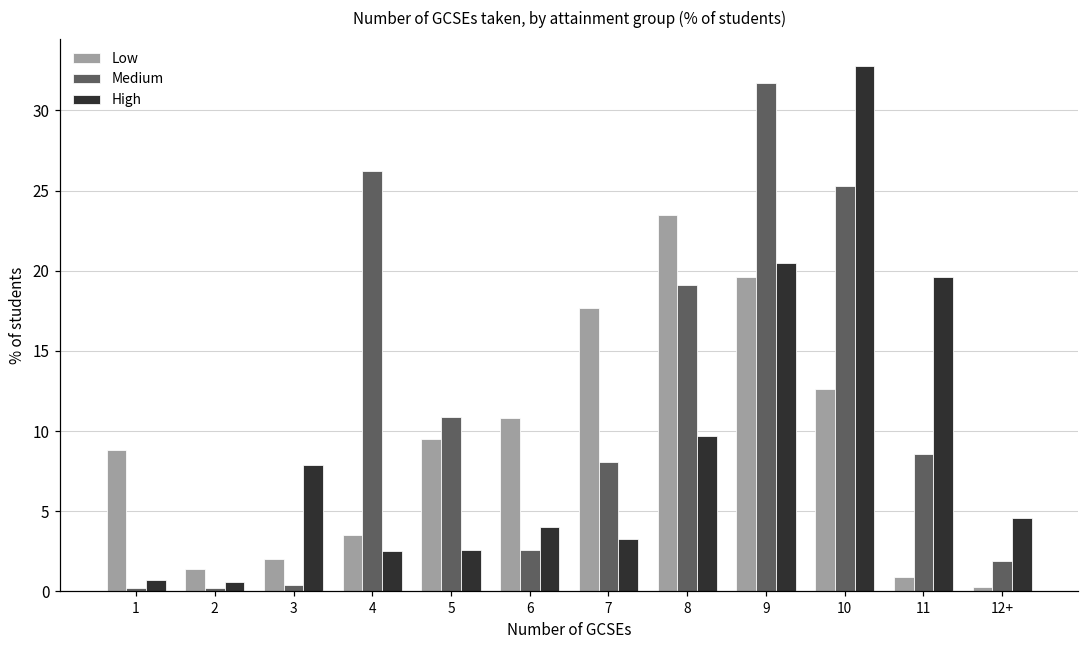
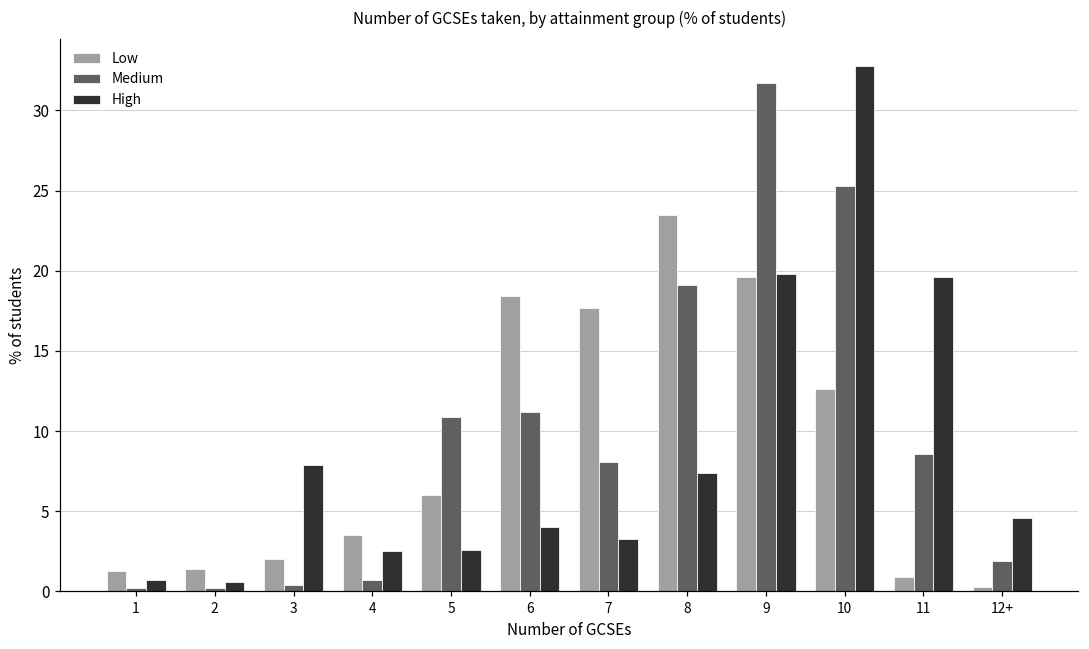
  {
    "Low": {
-     "1": 8.8,
+     "1": 1.3,
      "2": 1.4,
      "3": 2.0,
      "4": 3.5,
-     "5": 9.5,
-     "6": 10.8,
+     "5": 6.0,
+     "6": 18.4,
      "7": 17.7,
      "8": 23.5,
      "9": 19.6,
      "10": 12.6,
      "11": 0.9,
      "12+": 0.3
    },
    "Medium": {
      "1": 0.2,
      "2": 0.2,
      "3": 0.4,
-     "4": 26.2,
+     "4": 0.7,
      "5": 10.9,
-     "6": 2.6,
+     "6": 11.2,
      "7": 8.1,
      "8": 19.1,
      "9": 31.7,
      "10": 25.3,
      "11": 8.6,
      "12+": 1.9
    },
    "High": {
      "1": 0.7,
      "2": 0.6,
      "3": 7.9,
      "4": 2.5,
      "5": 2.6,
      "6": 4.0,
      "7": 3.3,
-     "8": 9.7,
-     "9": 20.5,
+     "8": 7.4,
+     "9": 19.8,
      "10": 32.8,
      "11": 19.6,
      "12+": 4.6
    }
  }
